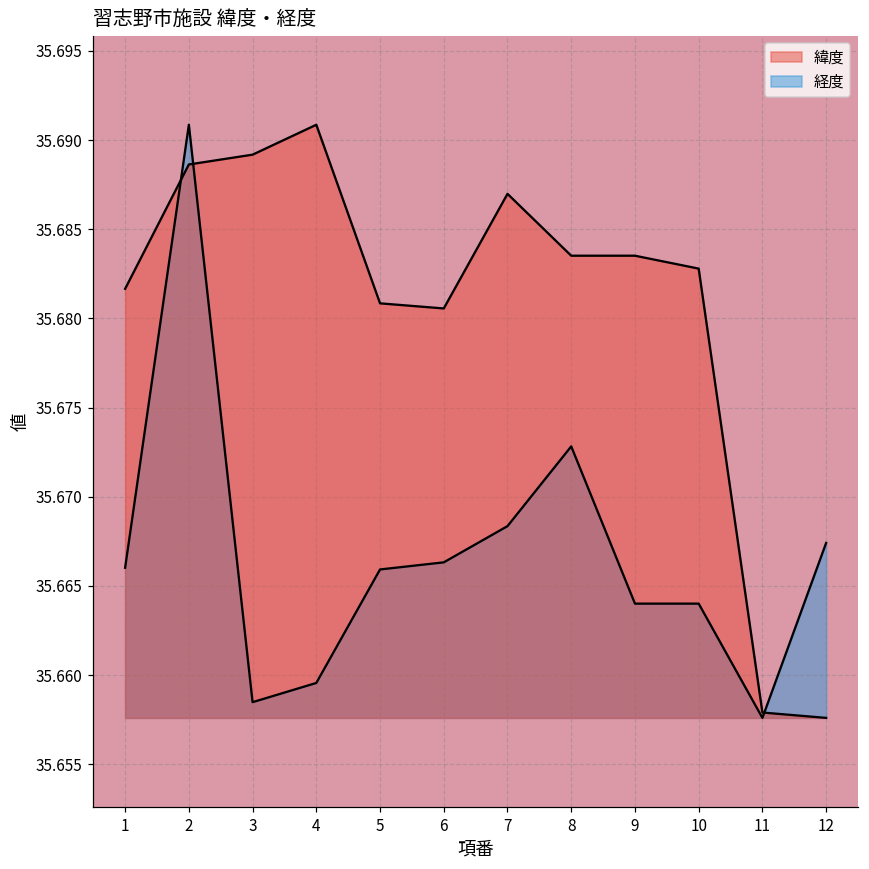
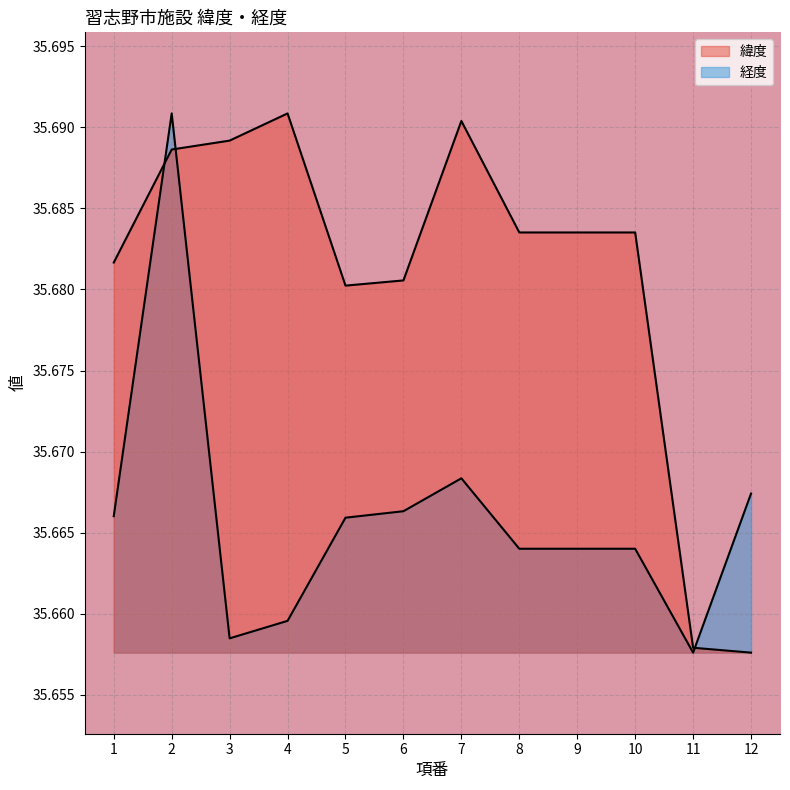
  {
    "緯度": {
      "1": 35.6817,
      "2": 35.6886,
      "3": 35.6892,
      "4": 35.6909,
-     "5": 35.6808,
+     "5": 35.6802,
      "6": 35.6806,
-     "7": 35.6870,
+     "7": 35.6904,
      "8": 35.6835,
      "9": 35.6835,
-     "10": 35.6828,
+     "10": 35.6835,
      "11": 35.6579,
      "12": 35.6576
    },
    "経度": {
      "1": 35.6660,
      "2": 35.6909,
      "3": 35.6585,
      "4": 35.6596,
      "5": 35.6659,
      "6": 35.6663,
      "7": 35.6684,
-     "8": 35.6728,
+     "8": 35.6640,
      "9": 35.6640,
      "10": 35.6640,
      "11": 35.6576,
      "12": 35.6674
    }
  }
